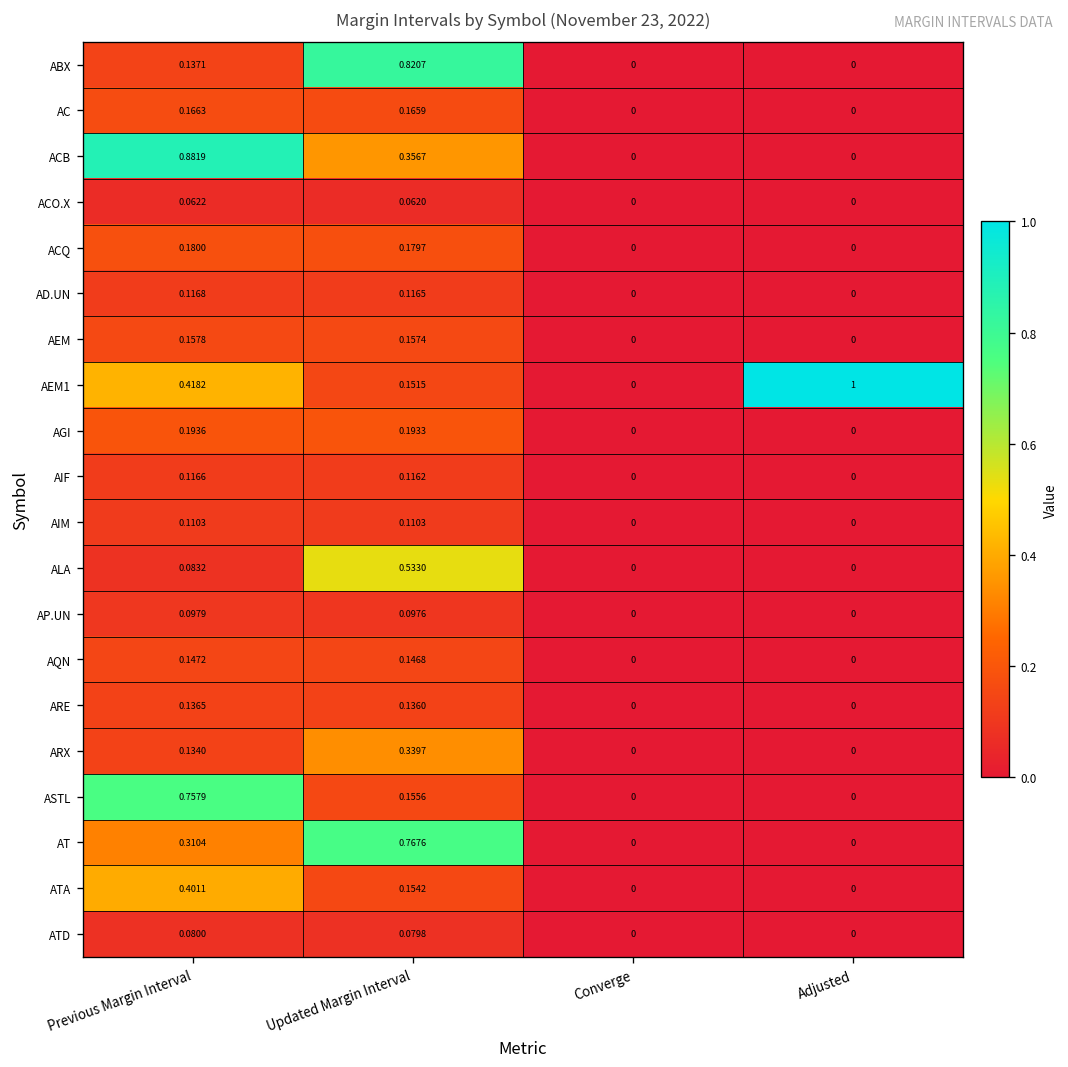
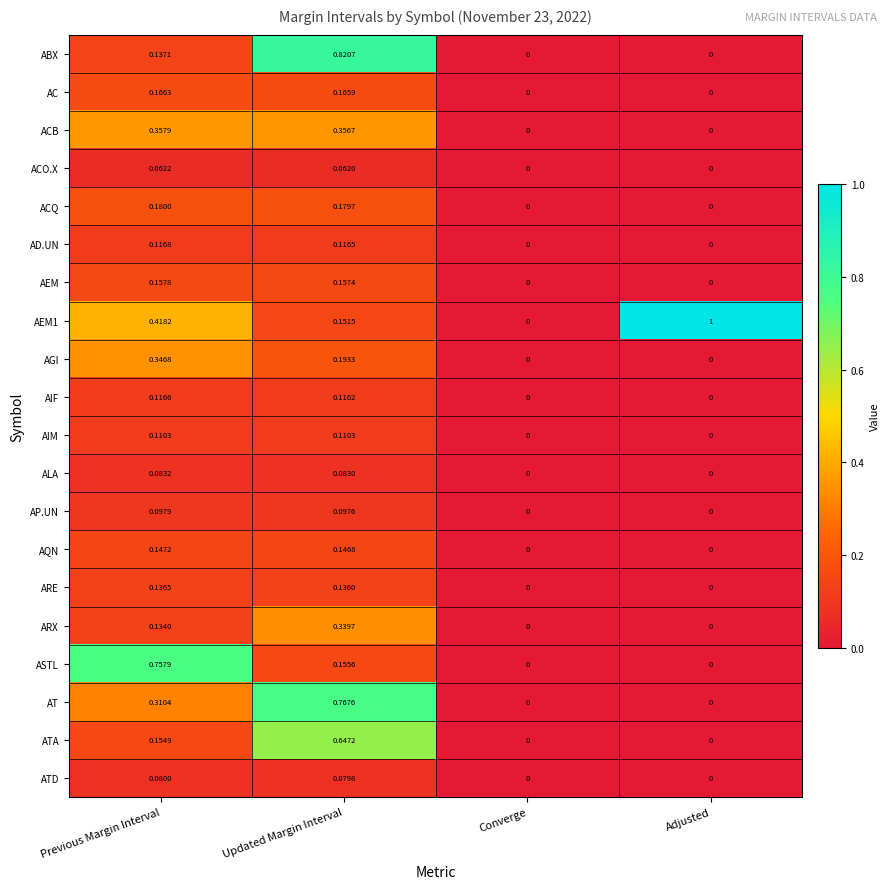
  {
    "ABX": {
      "Previous Margin Interval": 0.1371,
      "Updated Margin Interval": 0.8207,
      "Converge": 0,
      "Adjusted": 0
    },
    "AC": {
      "Previous Margin Interval": 0.1663,
      "Updated Margin Interval": 0.1659,
      "Converge": 0,
      "Adjusted": 0
    },
    "ACB": {
-     "Previous Margin Interval": 0.8819,
+     "Previous Margin Interval": 0.3579,
      "Updated Margin Interval": 0.3567,
      "Converge": 0,
      "Adjusted": 0
    },
    "ACO.X": {
      "Previous Margin Interval": 0.0622,
      "Updated Margin Interval": 0.0620,
      "Converge": 0,
      "Adjusted": 0
    },
    "ACQ": {
      "Previous Margin Interval": 0.1800,
      "Updated Margin Interval": 0.1797,
      "Converge": 0,
      "Adjusted": 0
    },
    "AD.UN": {
      "Previous Margin Interval": 0.1168,
      "Updated Margin Interval": 0.1165,
      "Converge": 0,
      "Adjusted": 0
    },
    "AEM": {
      "Previous Margin Interval": 0.1578,
      "Updated Margin Interval": 0.1574,
      "Converge": 0,
      "Adjusted": 0
    },
    "AEM1": {
      "Previous Margin Interval": 0.4182,
      "Updated Margin Interval": 0.1515,
      "Converge": 0,
      "Adjusted": 1
    },
    "AGI": {
-     "Previous Margin Interval": 0.1936,
+     "Previous Margin Interval": 0.3468,
      "Updated Margin Interval": 0.1933,
      "Converge": 0,
      "Adjusted": 0
    },
    "AIF": {
      "Previous Margin Interval": 0.1166,
      "Updated Margin Interval": 0.1162,
      "Converge": 0,
      "Adjusted": 0
    },
    "AIM": {
      "Previous Margin Interval": 0.1103,
      "Updated Margin Interval": 0.1103,
      "Converge": 0,
      "Adjusted": 0
    },
    "ALA": {
      "Previous Margin Interval": 0.0832,
-     "Updated Margin Interval": 0.5330,
+     "Updated Margin Interval": 0.0830,
      "Converge": 0,
      "Adjusted": 0
    },
    "AP.UN": {
      "Previous Margin Interval": 0.0979,
      "Updated Margin Interval": 0.0976,
      "Converge": 0,
      "Adjusted": 0
    },
    "AQN": {
      "Previous Margin Interval": 0.1472,
      "Updated Margin Interval": 0.1468,
      "Converge": 0,
      "Adjusted": 0
    },
    "ARE": {
      "Previous Margin Interval": 0.1365,
      "Updated Margin Interval": 0.1360,
      "Converge": 0,
      "Adjusted": 0
    },
    "ARX": {
      "Previous Margin Interval": 0.1340,
      "Updated Margin Interval": 0.3397,
      "Converge": 0,
      "Adjusted": 0
    },
    "ASTL": {
      "Previous Margin Interval": 0.7579,
      "Updated Margin Interval": 0.1556,
      "Converge": 0,
      "Adjusted": 0
    },
    "AT": {
      "Previous Margin Interval": 0.3104,
      "Updated Margin Interval": 0.7676,
      "Converge": 0,
      "Adjusted": 0
    },
    "ATA": {
-     "Previous Margin Interval": 0.4011,
-     "Updated Margin Interval": 0.1542,
+     "Previous Margin Interval": 0.1549,
+     "Updated Margin Interval": 0.6472,
      "Converge": 0,
      "Adjusted": 0
    },
    "ATD": {
      "Previous Margin Interval": 0.0800,
      "Updated Margin Interval": 0.0798,
      "Converge": 0,
      "Adjusted": 0
    }
  }
